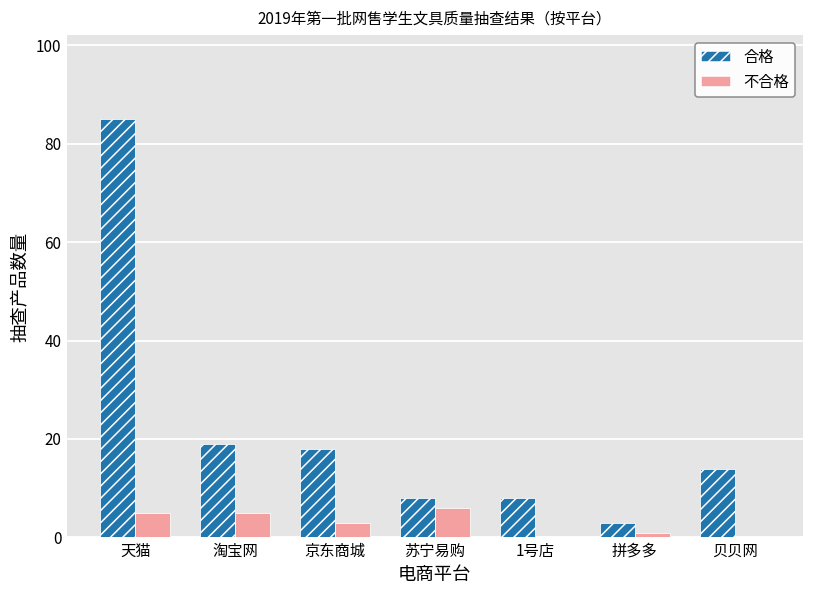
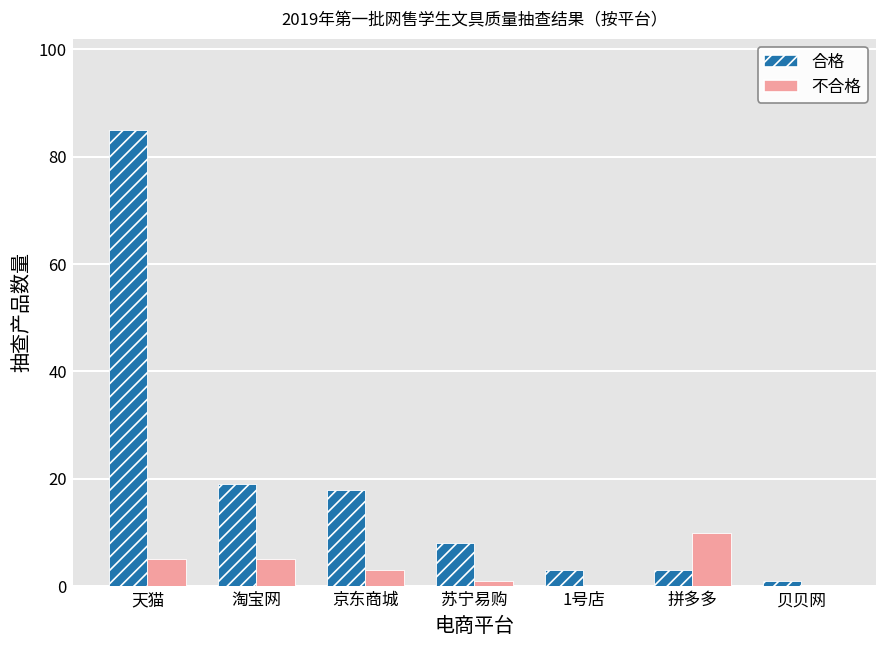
  {
    "合格": {
      "天猫": 85,
      "淘宝网": 19,
      "京东商城": 18,
      "苏宁易购": 8,
-     "1号店": 8,
+     "1号店": 3,
      "拼多多": 3,
-     "贝贝网": 14
+     "贝贝网": 1
    },
    "不合格": {
      "天猫": 5,
      "淘宝网": 5,
      "京东商城": 3,
-     "苏宁易购": 6,
+     "苏宁易购": 1,
      "1号店": 0,
-     "拼多多": 1,
+     "拼多多": 10,
      "贝贝网": 0
    }
  }
